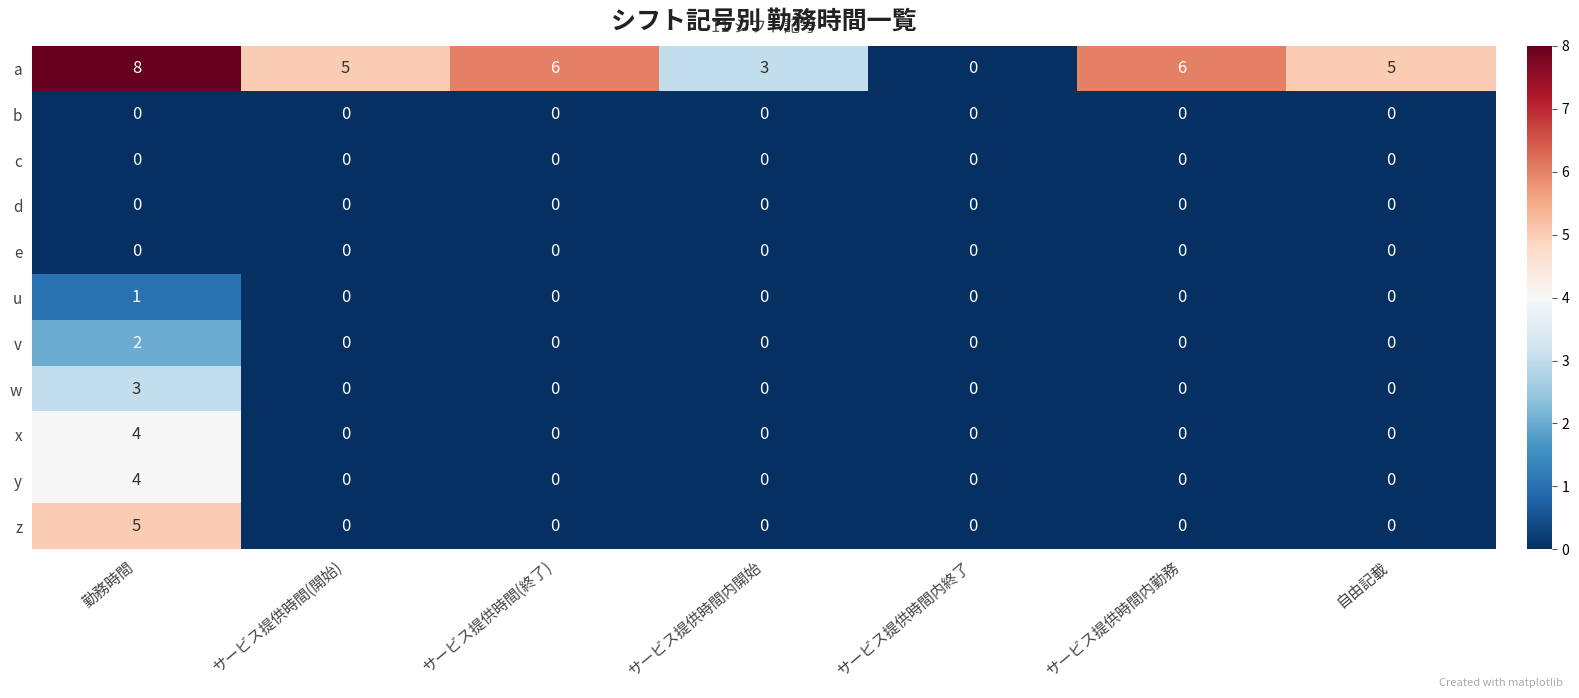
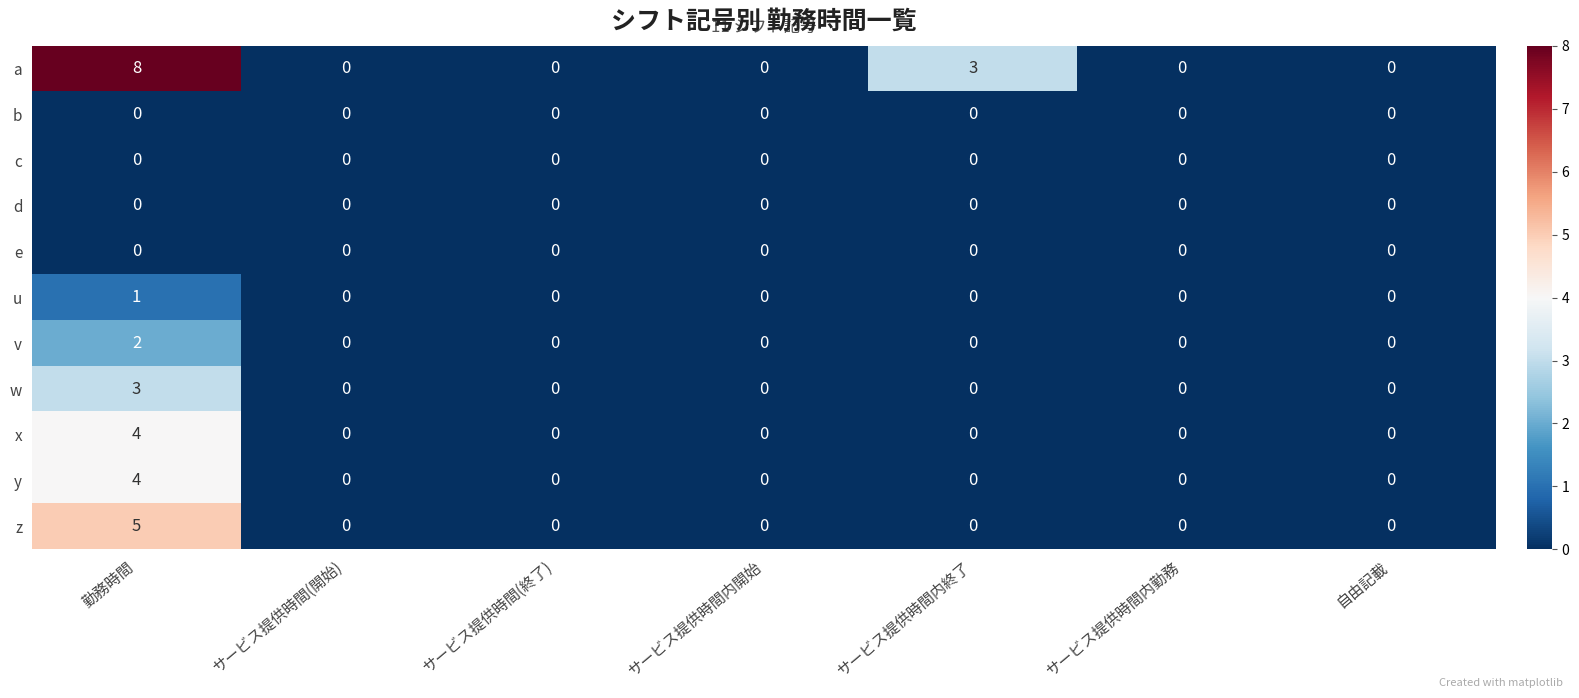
  {
    "a": {
      "勤務時間": 8,
-     "サービス提供時間(開始)": 5,
-     "サービス提供時間(終了)": 6,
-     "サービス提供時間内開始": 3,
-     "サービス提供時間内終了": 0,
-     "サービス提供時間内勤務": 6,
-     "自由記載": 5
+     "サービス提供時間(開始)": 0,
+     "サービス提供時間(終了)": 0,
+     "サービス提供時間内開始": 0,
+     "サービス提供時間内終了": 3,
+     "サービス提供時間内勤務": 0,
+     "自由記載": 0
    },
    "b": {
      "勤務時間": 0,
      "サービス提供時間(開始)": 0,
      "サービス提供時間(終了)": 0,
      "サービス提供時間内開始": 0,
      "サービス提供時間内終了": 0,
      "サービス提供時間内勤務": 0,
      "自由記載": 0
    },
    "c": {
      "勤務時間": 0,
      "サービス提供時間(開始)": 0,
      "サービス提供時間(終了)": 0,
      "サービス提供時間内開始": 0,
      "サービス提供時間内終了": 0,
      "サービス提供時間内勤務": 0,
      "自由記載": 0
    },
    "d": {
      "勤務時間": 0,
      "サービス提供時間(開始)": 0,
      "サービス提供時間(終了)": 0,
      "サービス提供時間内開始": 0,
      "サービス提供時間内終了": 0,
      "サービス提供時間内勤務": 0,
      "自由記載": 0
    },
    "e": {
      "勤務時間": 0,
      "サービス提供時間(開始)": 0,
      "サービス提供時間(終了)": 0,
      "サービス提供時間内開始": 0,
      "サービス提供時間内終了": 0,
      "サービス提供時間内勤務": 0,
      "自由記載": 0
    },
    "u": {
      "勤務時間": 1,
      "サービス提供時間(開始)": 0,
      "サービス提供時間(終了)": 0,
      "サービス提供時間内開始": 0,
      "サービス提供時間内終了": 0,
      "サービス提供時間内勤務": 0,
      "自由記載": 0
    },
    "v": {
      "勤務時間": 2,
      "サービス提供時間(開始)": 0,
      "サービス提供時間(終了)": 0,
      "サービス提供時間内開始": 0,
      "サービス提供時間内終了": 0,
      "サービス提供時間内勤務": 0,
      "自由記載": 0
    },
    "w": {
      "勤務時間": 3,
      "サービス提供時間(開始)": 0,
      "サービス提供時間(終了)": 0,
      "サービス提供時間内開始": 0,
      "サービス提供時間内終了": 0,
      "サービス提供時間内勤務": 0,
      "自由記載": 0
    },
    "x": {
      "勤務時間": 4,
      "サービス提供時間(開始)": 0,
      "サービス提供時間(終了)": 0,
      "サービス提供時間内開始": 0,
      "サービス提供時間内終了": 0,
      "サービス提供時間内勤務": 0,
      "自由記載": 0
    },
    "y": {
      "勤務時間": 4,
      "サービス提供時間(開始)": 0,
      "サービス提供時間(終了)": 0,
      "サービス提供時間内開始": 0,
      "サービス提供時間内終了": 0,
      "サービス提供時間内勤務": 0,
      "自由記載": 0
    },
    "z": {
      "勤務時間": 5,
      "サービス提供時間(開始)": 0,
      "サービス提供時間(終了)": 0,
      "サービス提供時間内開始": 0,
      "サービス提供時間内終了": 0,
      "サービス提供時間内勤務": 0,
      "自由記載": 0
    }
  }
